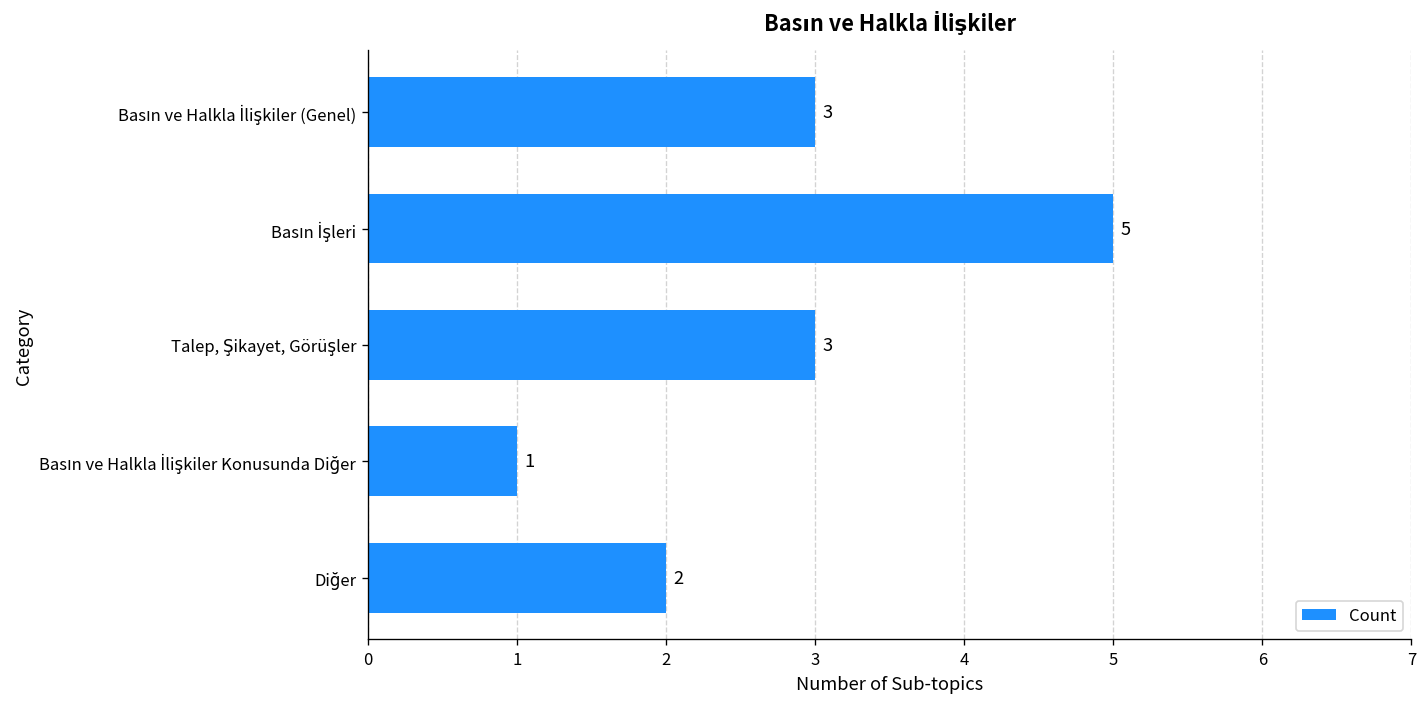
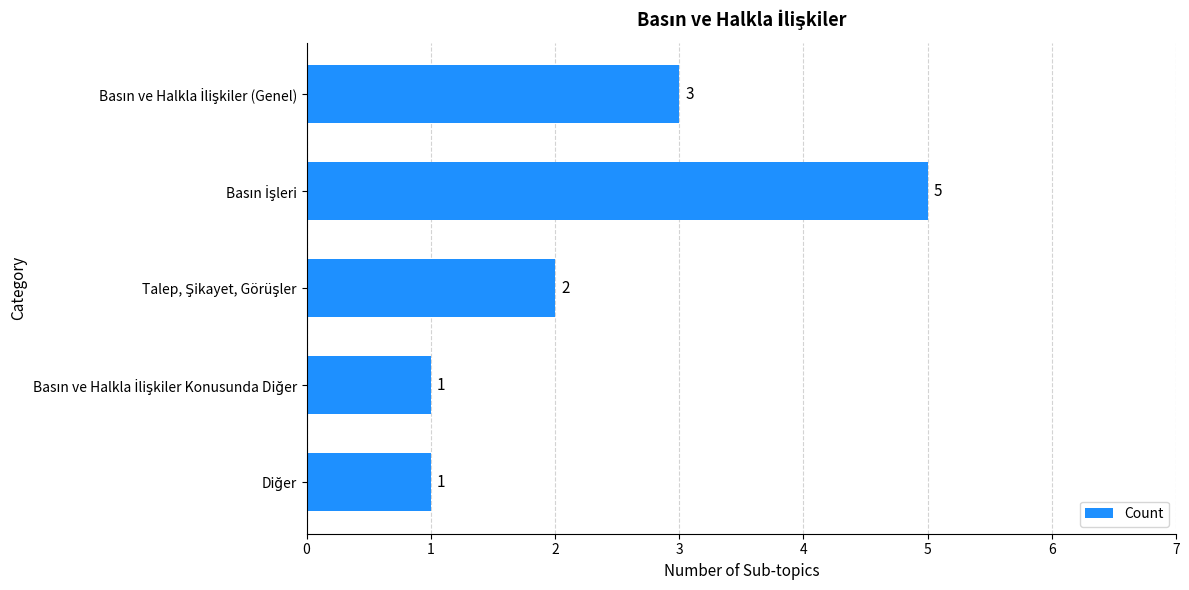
  {
    "Basın ve Halkla İlişkiler (Genel)": 3,
    "Basın İşleri": 5,
-   "Talep, Şikayet, Görüşler": 3,
+   "Talep, Şikayet, Görüşler": 2,
    "Basın ve Halkla İlişkiler Konusunda Diğer": 1,
-   "Diğer": 2
+   "Diğer": 1
  }
